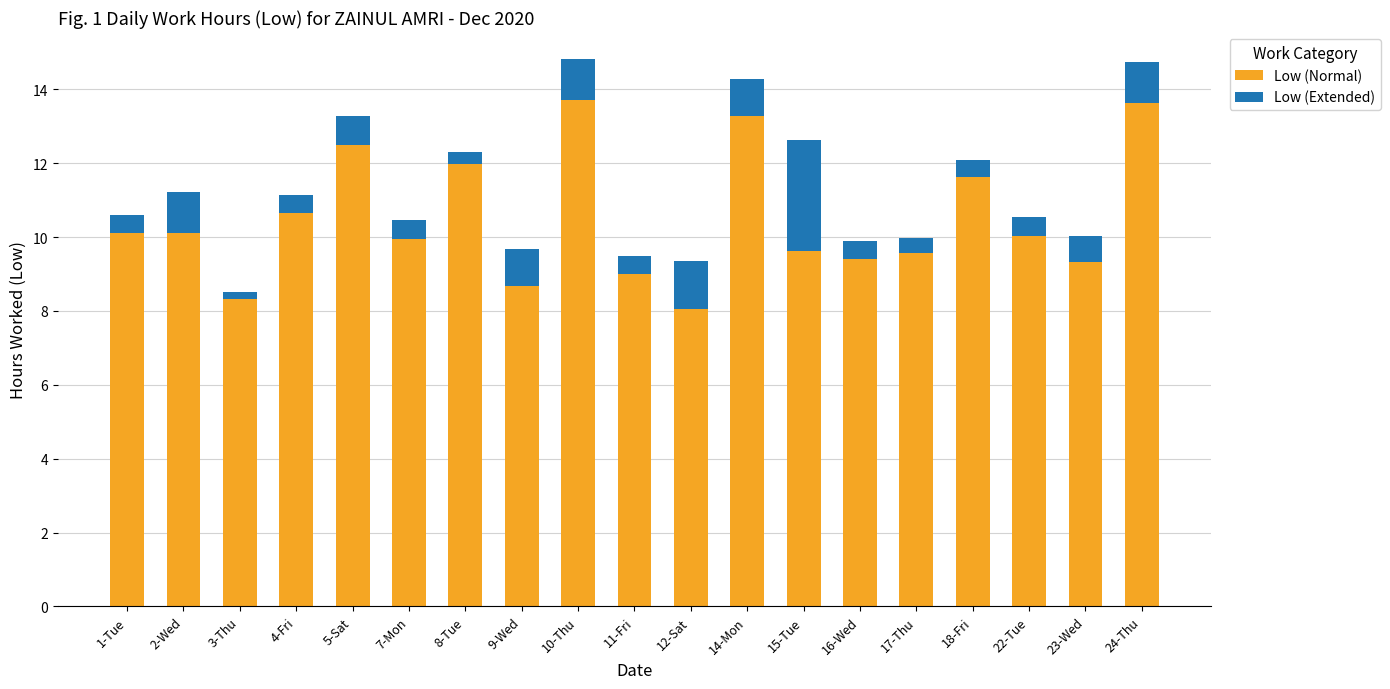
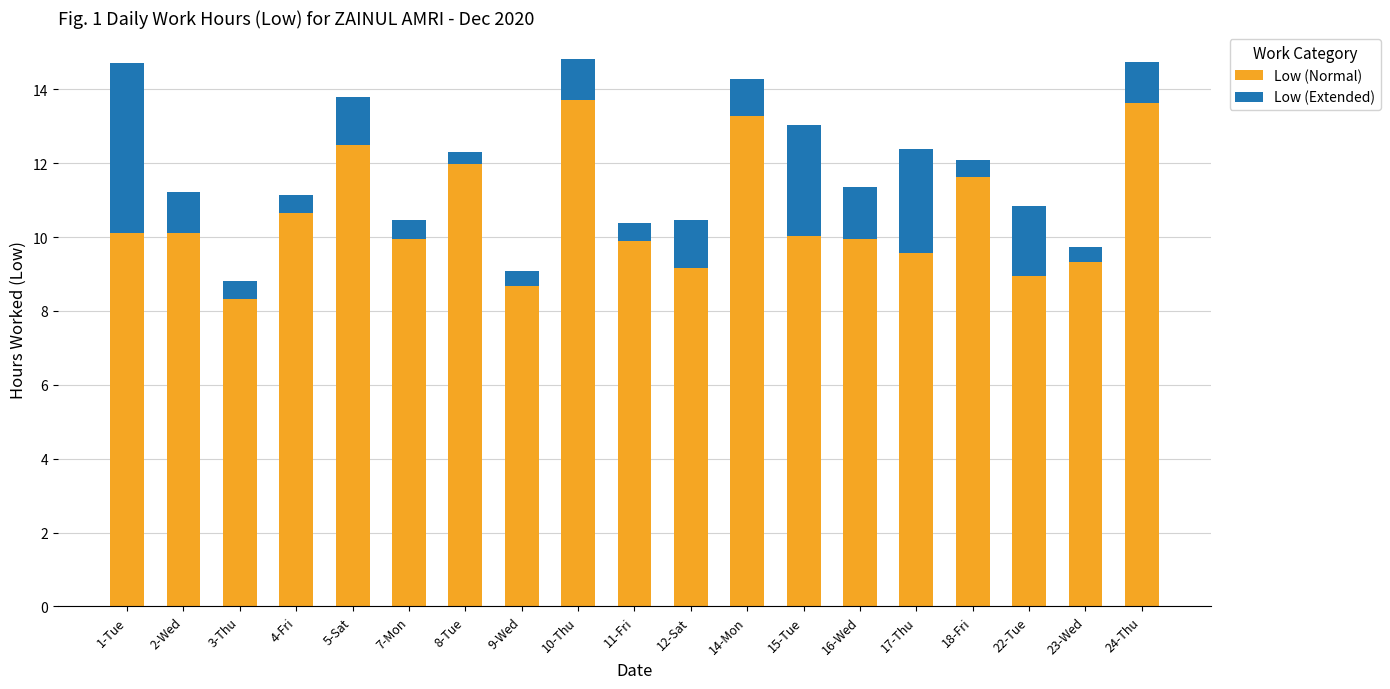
  {
    "Low (Normal)": {
      "1-Tue": 10.1,
      "2-Wed": 10.1,
      "3-Thu": 8.3,
      "4-Fri": 10.6,
      "5-Sat": 12.5,
      "7-Mon": 10.0,
      "8-Tue": 12.0,
      "9-Wed": 8.7,
      "10-Thu": 13.7,
-     "11-Fri": 9.0,
-     "12-Sat": 8.1,
+     "11-Fri": 9.9,
+     "12-Sat": 9.2,
      "14-Mon": 13.3,
-     "15-Tue": 9.6,
-     "16-Wed": 9.4,
+     "15-Tue": 10.0,
+     "16-Wed": 10.0,
      "17-Thu": 9.6,
      "18-Fri": 11.6,
-     "22-Tue": 10.0,
+     "22-Tue": 8.9,
      "23-Wed": 9.3,
      "24-Thu": 13.6
    },
    "Low (Extended)": {
-     "1-Tue": 0.5,
+     "1-Tue": 4.6,
      "2-Wed": 1.1,
-     "3-Thu": 0.2,
+     "3-Thu": 0.5,
      "4-Fri": 0.5,
-     "5-Sat": 0.8,
+     "5-Sat": 1.3,
      "7-Mon": 0.5,
      "8-Tue": 0.3,
-     "9-Wed": 1.0,
+     "9-Wed": 0.4,
      "10-Thu": 1.1,
      "11-Fri": 0.5,
      "12-Sat": 1.3,
      "14-Mon": 1.0,
      "15-Tue": 3.0,
-     "16-Wed": 0.5,
-     "17-Thu": 0.4,
+     "16-Wed": 1.4,
+     "17-Thu": 2.8,
      "18-Fri": 0.4,
-     "22-Tue": 0.5,
-     "23-Wed": 0.7,
+     "22-Tue": 1.9,
+     "23-Wed": 0.4,
      "24-Thu": 1.1
    }
  }
